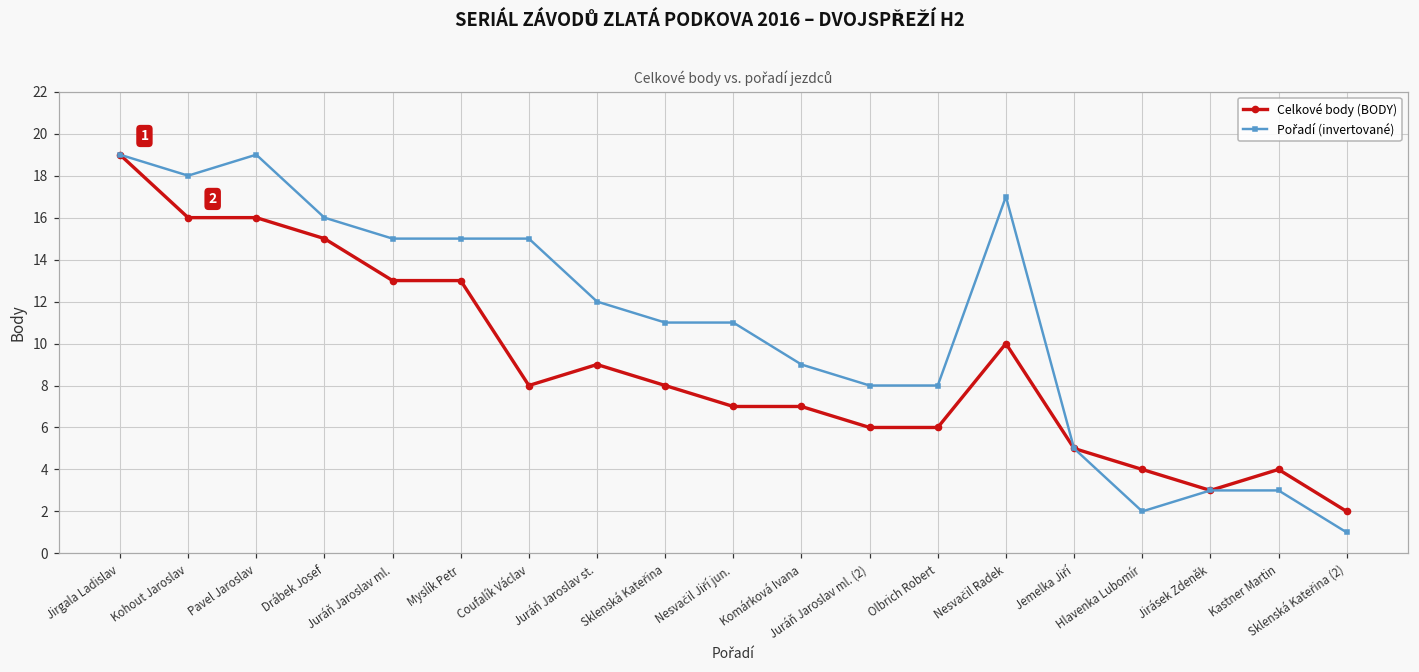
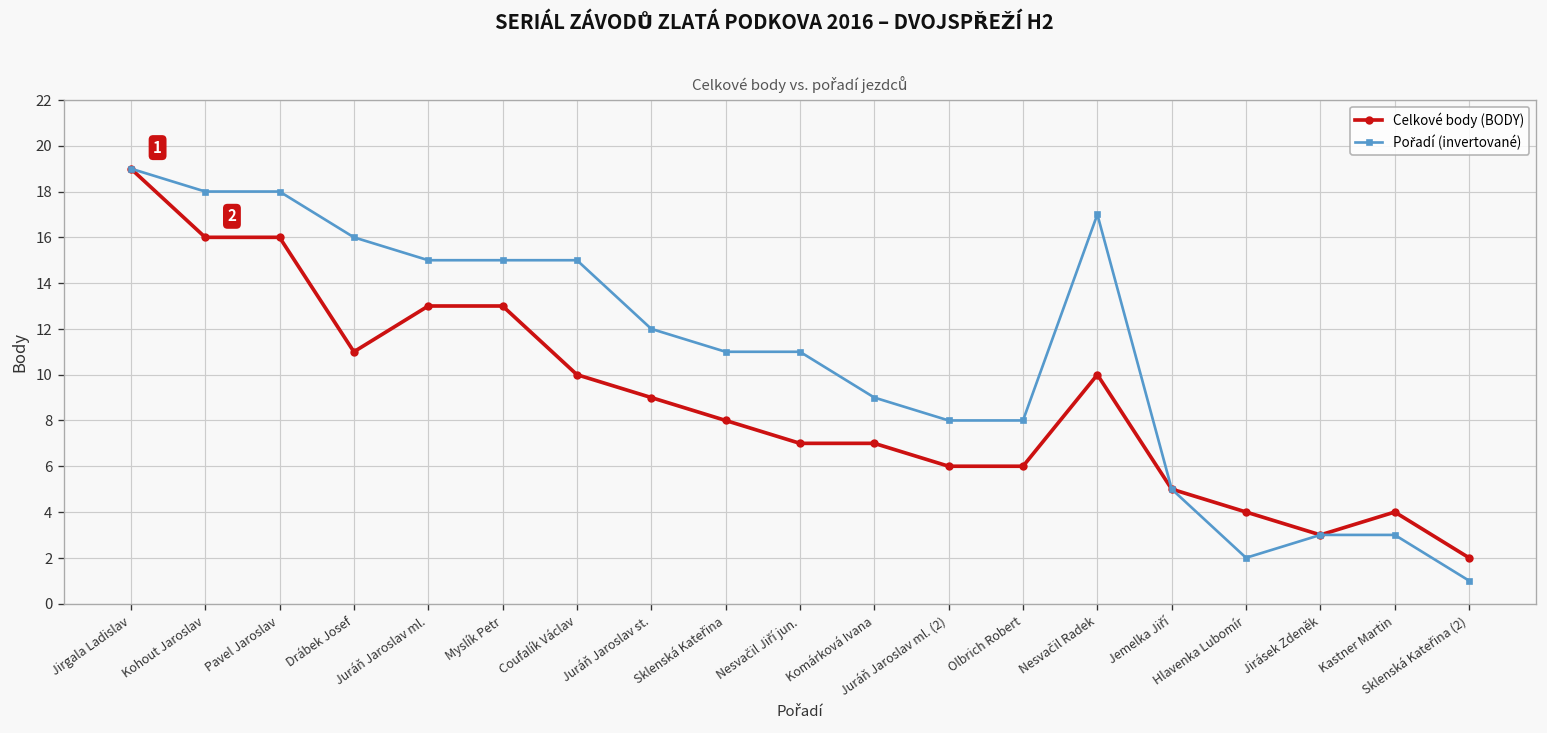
  {
    "Celkové body (BODY)": {
      "Pavel Jaroslav": 16,
-     "Drábek Josef": 15,
+     "Drábek Josef": 11,
      "Juráň Jaroslav ml.": 13,
      "Myslík Petr": 13,
-     "Coufalík Václav": 8,
+     "Coufalík Václav": 10,
      "Juráň Jaroslav st.": 9,
      "Sklenská Kateřina": 8,
      "Nesvačil Jiří jun.": 7,
      "Komárková Ivana": 7,
      "Juráň Jaroslav ml. (2)": 6,
      "Olbrich Robert": 6,
      "Nesvačil Radek": 10,
      "Hlavenka Lubomír": 4,
      "Kastner Martin": 4,
      "Sklenská Kateřina (2)": 2
    },
    "Pořadí (invertované)": {
      "Kohout Jaroslav": 18.0,
-     "Pavel Jaroslav": 19.0,
+     "Pavel Jaroslav": 18.0,
      "Drábek Josef": 16.0,
      "Juráň Jaroslav ml.": 15.0,
      "Myslík Petr": 15.0,
      "Coufalík Václav": 15.0,
      "Juráň Jaroslav st.": 12.0,
      "Sklenská Kateřina": 11.0,
      "Nesvačil Jiří jun.": 11.0,
      "Komárková Ivana": 9.0,
      "Juráň Jaroslav ml. (2)": 8.0,
      "Olbrich Robert": 8.0,
      "Nesvačil Radek": 17.0,
      "Hlavenka Lubomír": 2.0,
      "Kastner Martin": 3.0,
      "Sklenská Kateřina (2)": 1.0
    }
  }
